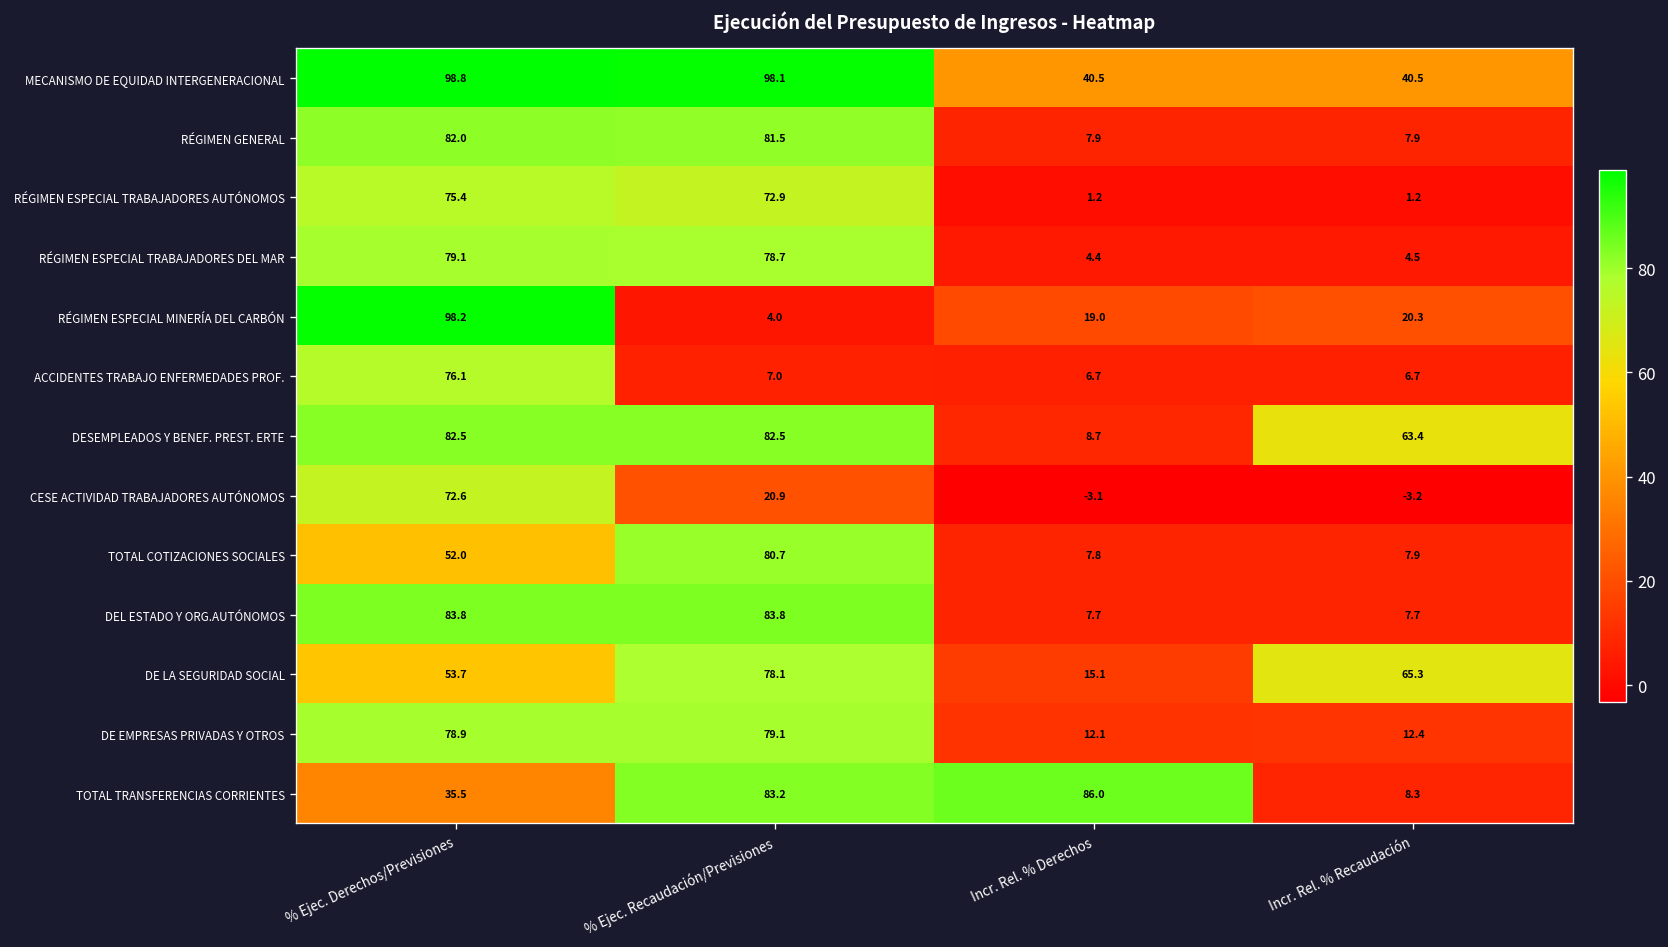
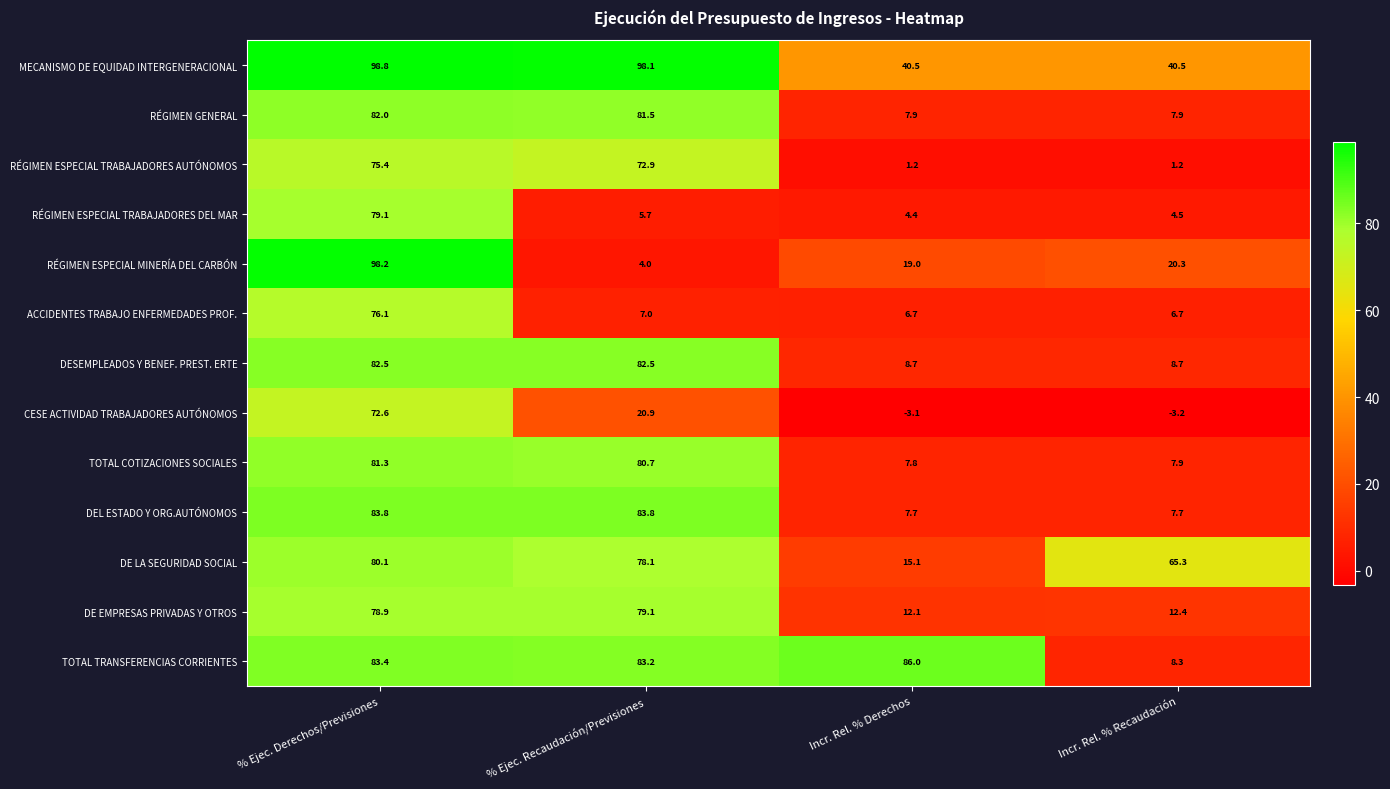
  {
    "MECANISMO DE EQUIDAD INTERGENERACIONAL": {
      "% Ejec. Derechos/Previsiones": 98.8,
      "% Ejec. Recaudación/Previsiones": 98.1,
      "Incr. Rel. % Derechos": 40.5,
      "Incr. Rel. % Recaudación": 40.5
    },
    "RÉGIMEN GENERAL": {
      "% Ejec. Derechos/Previsiones": 82.0,
      "% Ejec. Recaudación/Previsiones": 81.5,
      "Incr. Rel. % Derechos": 7.9,
      "Incr. Rel. % Recaudación": 7.9
    },
    "RÉGIMEN ESPECIAL TRABAJADORES AUTÓNOMOS": {
      "% Ejec. Derechos/Previsiones": 75.4,
      "% Ejec. Recaudación/Previsiones": 72.9,
      "Incr. Rel. % Derechos": 1.2,
      "Incr. Rel. % Recaudación": 1.2
    },
    "RÉGIMEN ESPECIAL TRABAJADORES DEL MAR": {
      "% Ejec. Derechos/Previsiones": 79.1,
-     "% Ejec. Recaudación/Previsiones": 78.7,
+     "% Ejec. Recaudación/Previsiones": 5.7,
      "Incr. Rel. % Derechos": 4.4,
      "Incr. Rel. % Recaudación": 4.5
    },
    "RÉGIMEN ESPECIAL MINERÍA DEL CARBÓN": {
      "% Ejec. Derechos/Previsiones": 98.2,
      "% Ejec. Recaudación/Previsiones": 4.0,
      "Incr. Rel. % Derechos": 19.0,
      "Incr. Rel. % Recaudación": 20.3
    },
    "ACCIDENTES TRABAJO ENFERMEDADES PROF.": {
      "% Ejec. Derechos/Previsiones": 76.1,
      "% Ejec. Recaudación/Previsiones": 7.0,
      "Incr. Rel. % Derechos": 6.7,
      "Incr. Rel. % Recaudación": 6.7
    },
    "DESEMPLEADOS Y BENEF. PREST. ERTE": {
      "% Ejec. Derechos/Previsiones": 82.5,
      "% Ejec. Recaudación/Previsiones": 82.5,
      "Incr. Rel. % Derechos": 8.7,
-     "Incr. Rel. % Recaudación": 63.4
+     "Incr. Rel. % Recaudación": 8.7
    },
    "CESE ACTIVIDAD TRABAJADORES AUTÓNOMOS": {
      "% Ejec. Derechos/Previsiones": 72.6,
      "% Ejec. Recaudación/Previsiones": 20.9,
      "Incr. Rel. % Derechos": -3.1,
      "Incr. Rel. % Recaudación": -3.2
    },
    "TOTAL COTIZACIONES SOCIALES": {
-     "% Ejec. Derechos/Previsiones": 52.0,
+     "% Ejec. Derechos/Previsiones": 81.3,
      "% Ejec. Recaudación/Previsiones": 80.7,
      "Incr. Rel. % Derechos": 7.8,
      "Incr. Rel. % Recaudación": 7.9
    },
    "DEL ESTADO Y ORG.AUTÓNOMOS": {
      "% Ejec. Derechos/Previsiones": 83.8,
      "% Ejec. Recaudación/Previsiones": 83.8,
      "Incr. Rel. % Derechos": 7.7,
      "Incr. Rel. % Recaudación": 7.7
    },
    "DE LA SEGURIDAD SOCIAL": {
-     "% Ejec. Derechos/Previsiones": 53.7,
+     "% Ejec. Derechos/Previsiones": 80.1,
      "% Ejec. Recaudación/Previsiones": 78.1,
      "Incr. Rel. % Derechos": 15.1,
      "Incr. Rel. % Recaudación": 65.3
    },
    "DE EMPRESAS PRIVADAS Y OTROS": {
      "% Ejec. Derechos/Previsiones": 78.9,
      "% Ejec. Recaudación/Previsiones": 79.1,
      "Incr. Rel. % Derechos": 12.1,
      "Incr. Rel. % Recaudación": 12.4
    },
    "TOTAL TRANSFERENCIAS CORRIENTES": {
-     "% Ejec. Derechos/Previsiones": 35.5,
+     "% Ejec. Derechos/Previsiones": 83.4,
      "% Ejec. Recaudación/Previsiones": 83.2,
      "Incr. Rel. % Derechos": 86.0,
      "Incr. Rel. % Recaudación": 8.3
    }
  }
